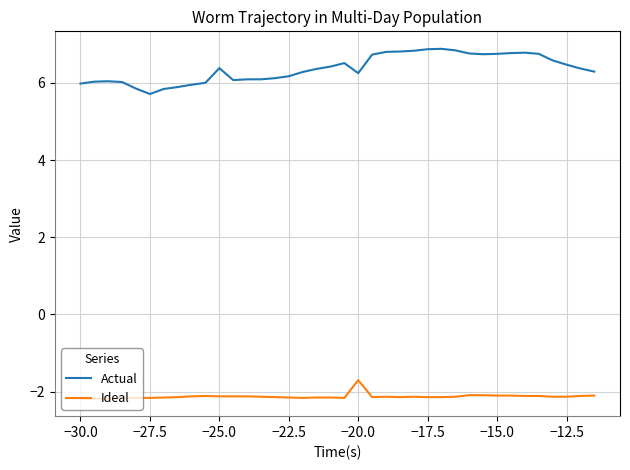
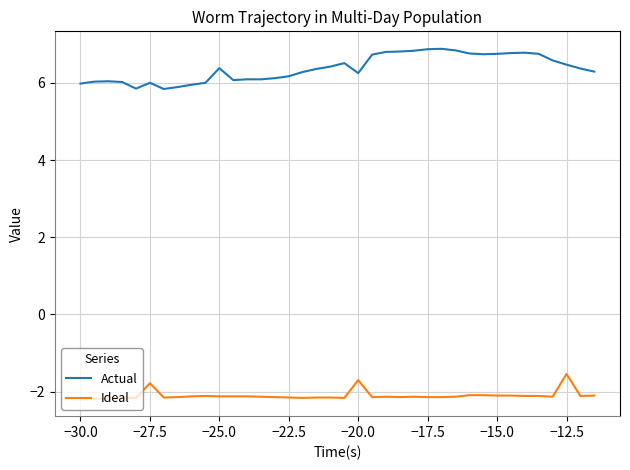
  {
    "Actual": {
      "−30.0": 6.0,
-     "−27.5": 5.7,
+     "−27.5": 6.0,
      "−25.0": 6.4,
      "−22.5": 6.2,
      "−20.0": 6.3,
      "−17.5": 6.9,
      "−15.0": 6.8,
      "−12.5": 6.5
    },
    "Ideal": {
-     "−27.5": -2.2,
+     "−27.5": -1.8,
      "−25.0": -2.1,
      "−22.5": -2.2,
      "−20.0": -1.7,
      "−17.5": -2.1,
      "−15.0": -2.1,
-     "−12.5": -2.1
+     "−12.5": -1.5
    }
  }
